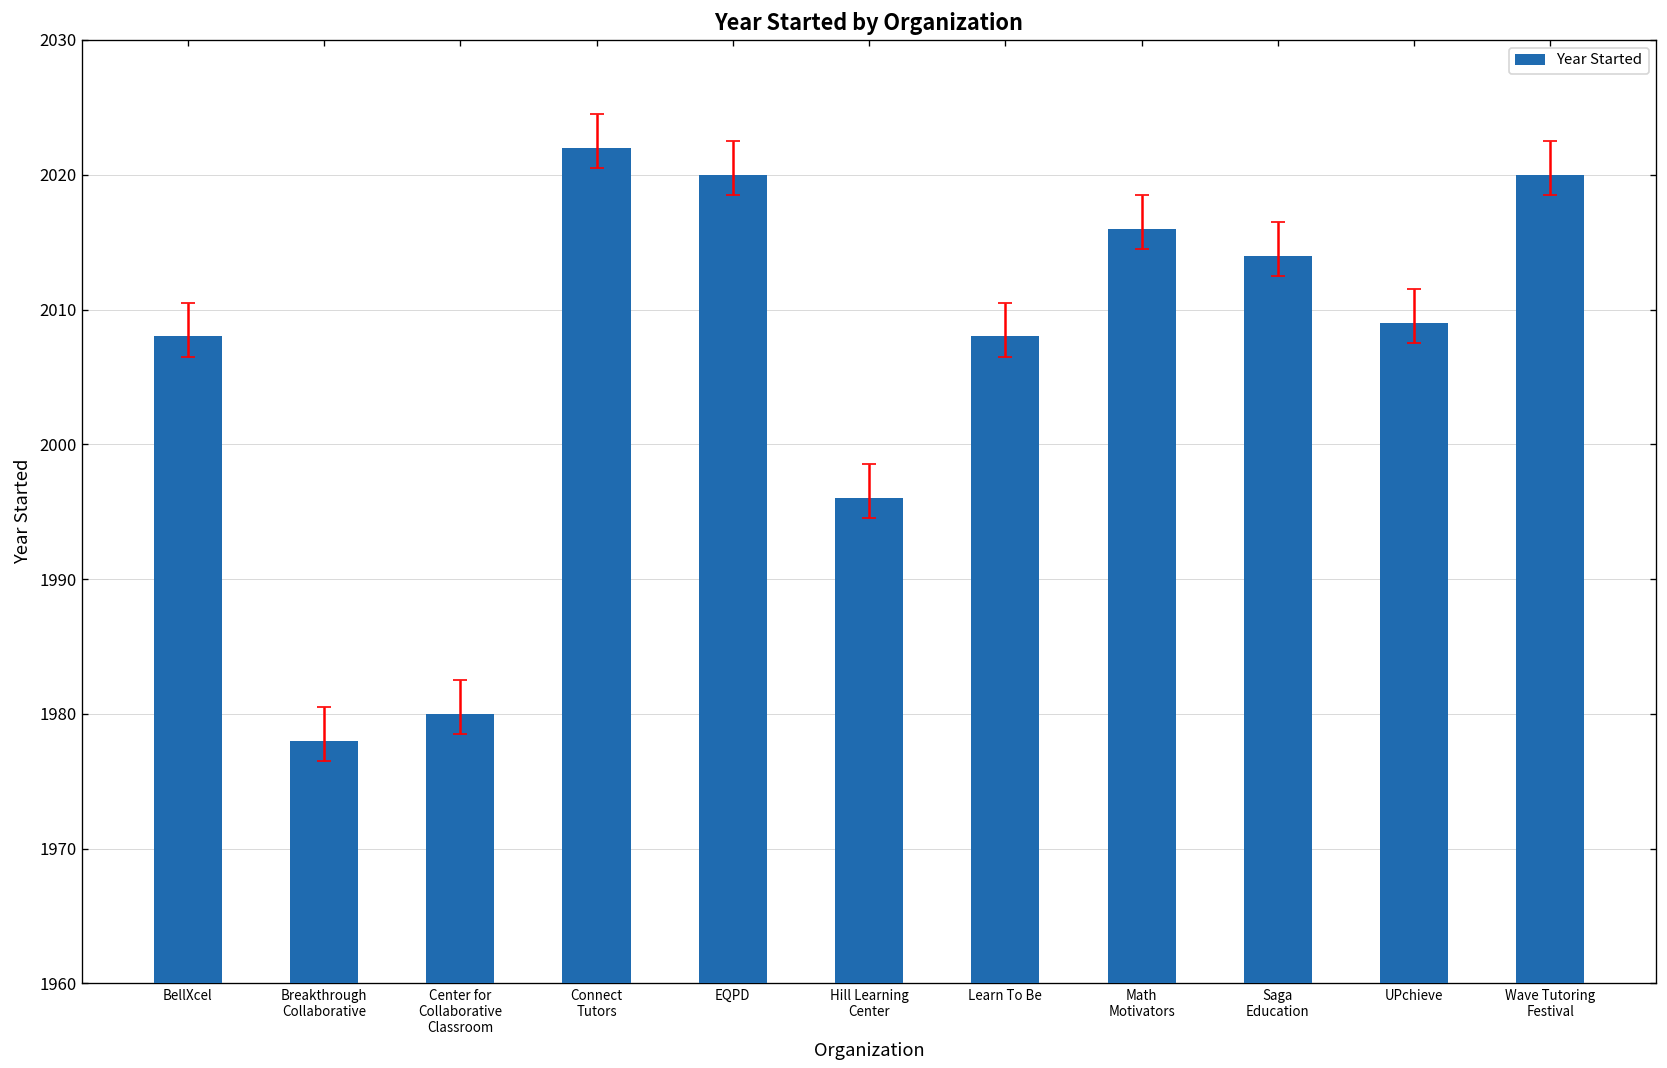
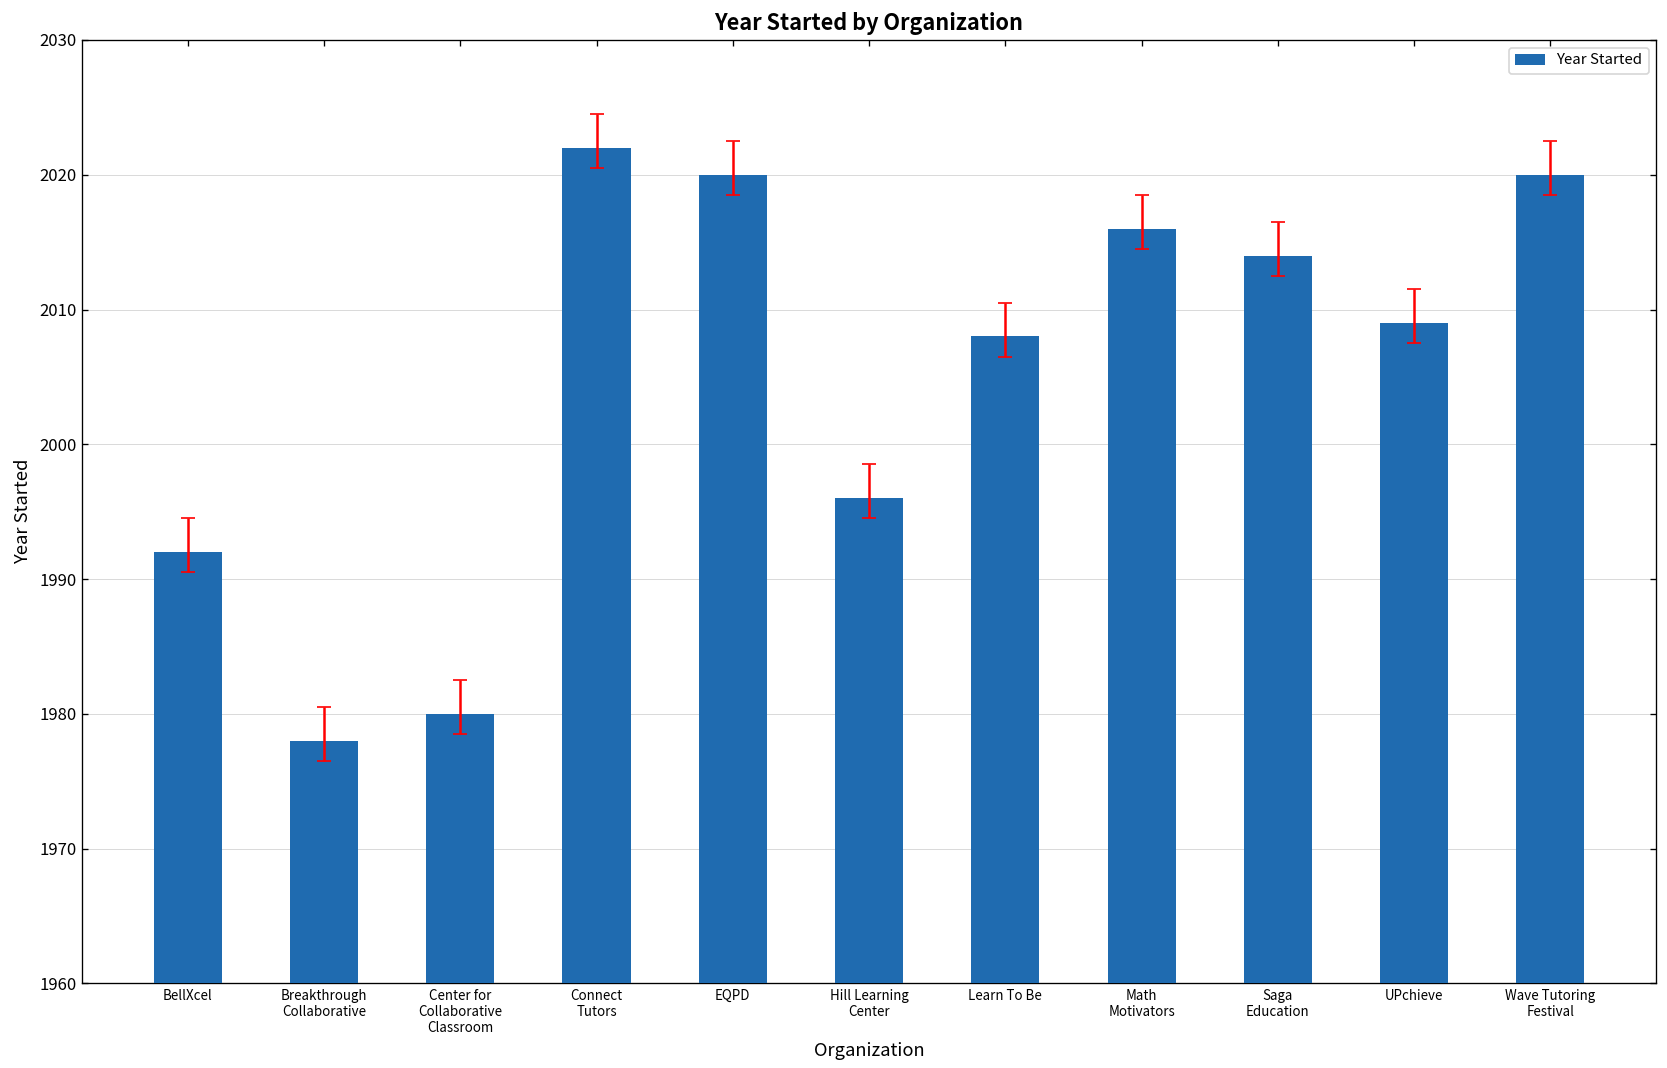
  {
    "Year Started": {
-     "BellXcel": 2008,
+     "BellXcel": 1992,
      "Breakthrough Collaborative": 1978,
      "Center for Collaborative Classroom": 1980,
      "Connect Tutors": 2022,
      "EQPD": 2020,
      "Hill Learning Center": 1996,
      "Learn To Be": 2008,
      "Math Motivators": 2016,
      "Saga Education": 2014,
      "UPchieve": 2009,
      "Wave Tutoring Festival": 2020
    }
  }
